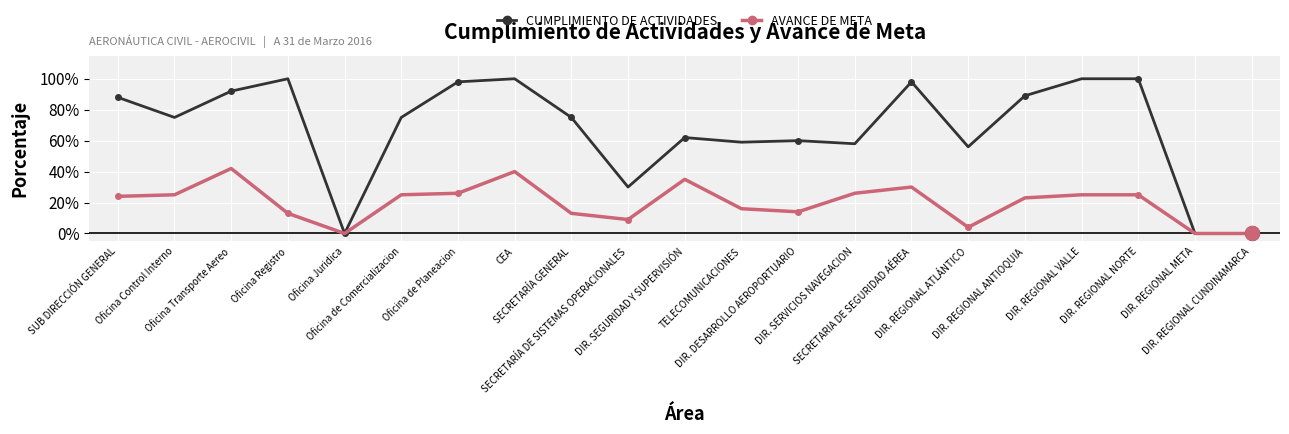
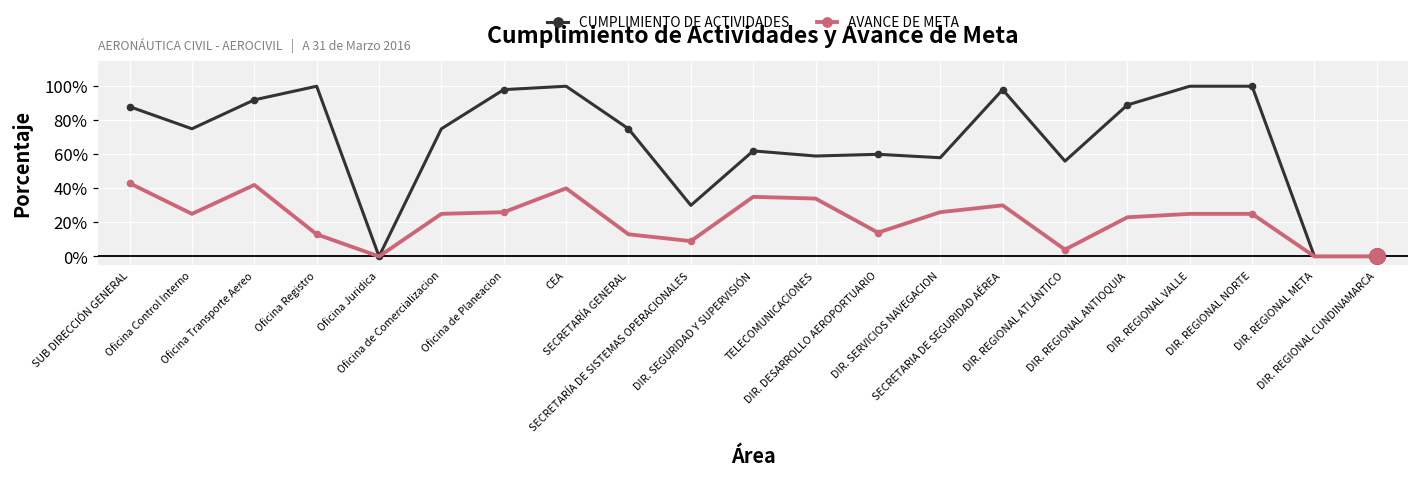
  {
    "AVANCE DE META": {
-     "SUB DIRECCIÓN GENERAL": "24%",
+     "SUB DIRECCIÓN GENERAL": "43%",
      "Oficina Control Interno": "25%",
      "Oficina Transporte Aereo": "42%",
      "Oficina Registro": "13%",
      "Oficina de Comercializacion": "25%",
      "Oficina de Planeacion": "26%",
      "CEA": "40%",
      "SECRETARÍA GENERAL": "13%",
      "SECRETARÍA DE SISTEMAS OPERACIONALES": "9%",
      "DIR. SEGURIDAD Y SUPERVISIÓN": "35%",
-     "TELECOMUNICACIONES": "16%",
+     "TELECOMUNICACIONES": "34%",
      "DIR. DESARROLLO AEROPORTUARIO": "14%",
      "DIR. SERVICIOS NAVEGACION": "26%",
      "SECRETARIA DE SEGURIDAD AÉREA": "30%",
      "DIR. REGIONAL ATLÁNTICO": "4%",
      "DIR. REGIONAL ANTIOQUIA": "23%",
      "DIR. REGIONAL VALLE": "25%",
      "DIR. REGIONAL NORTE": "25%"
    }
  }
